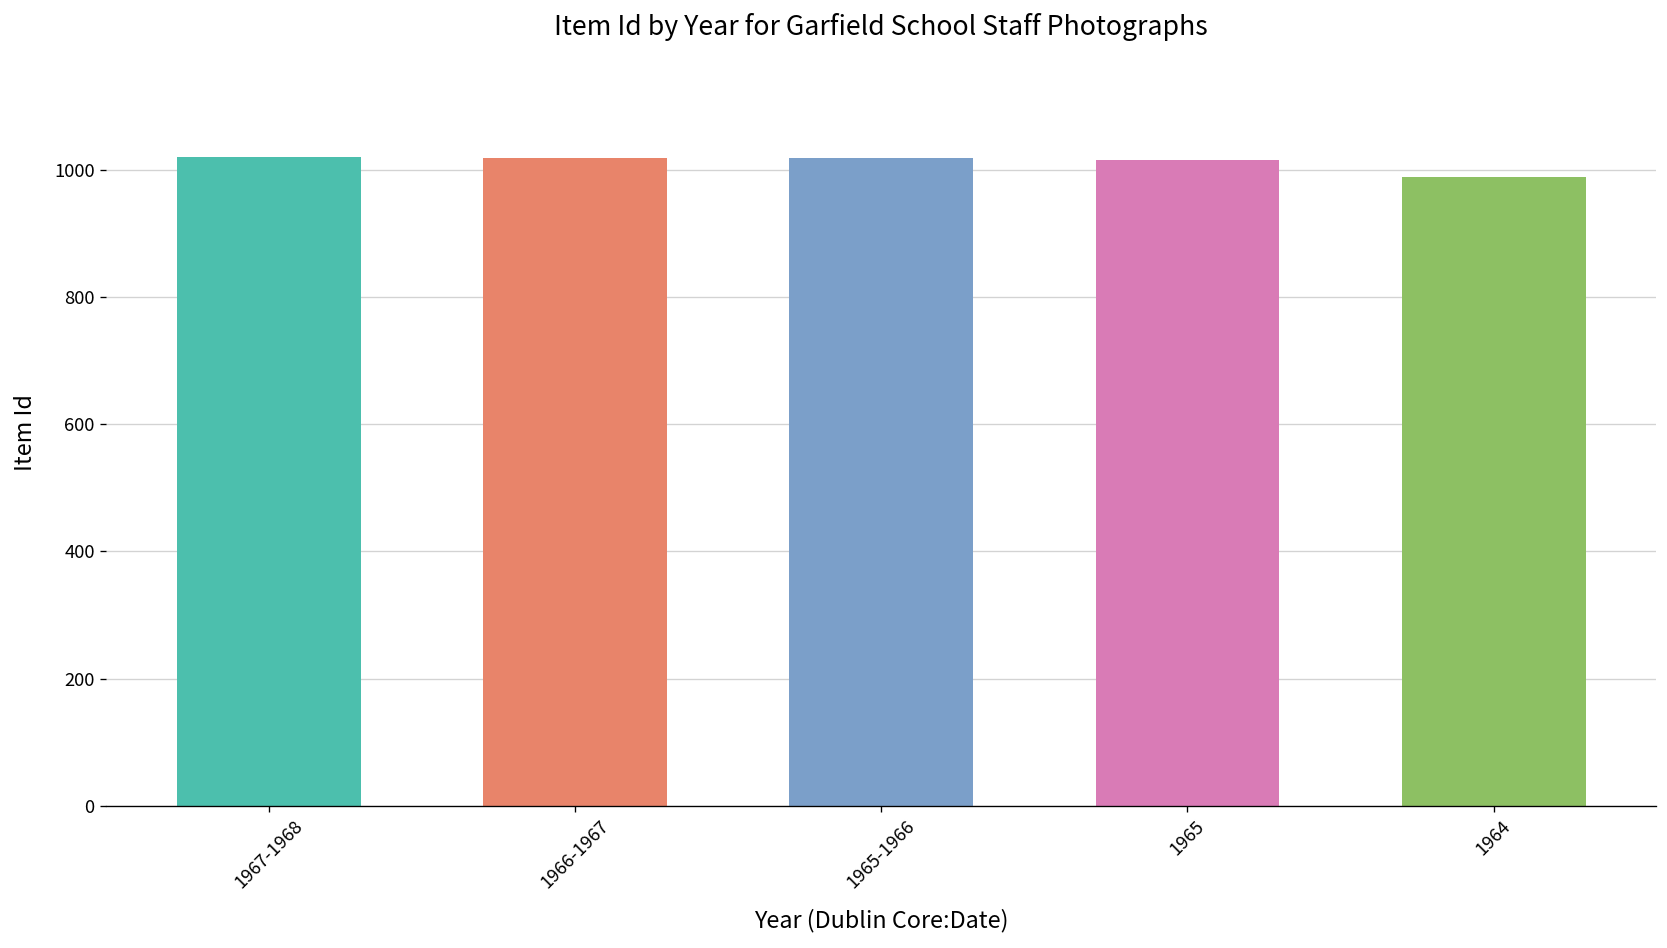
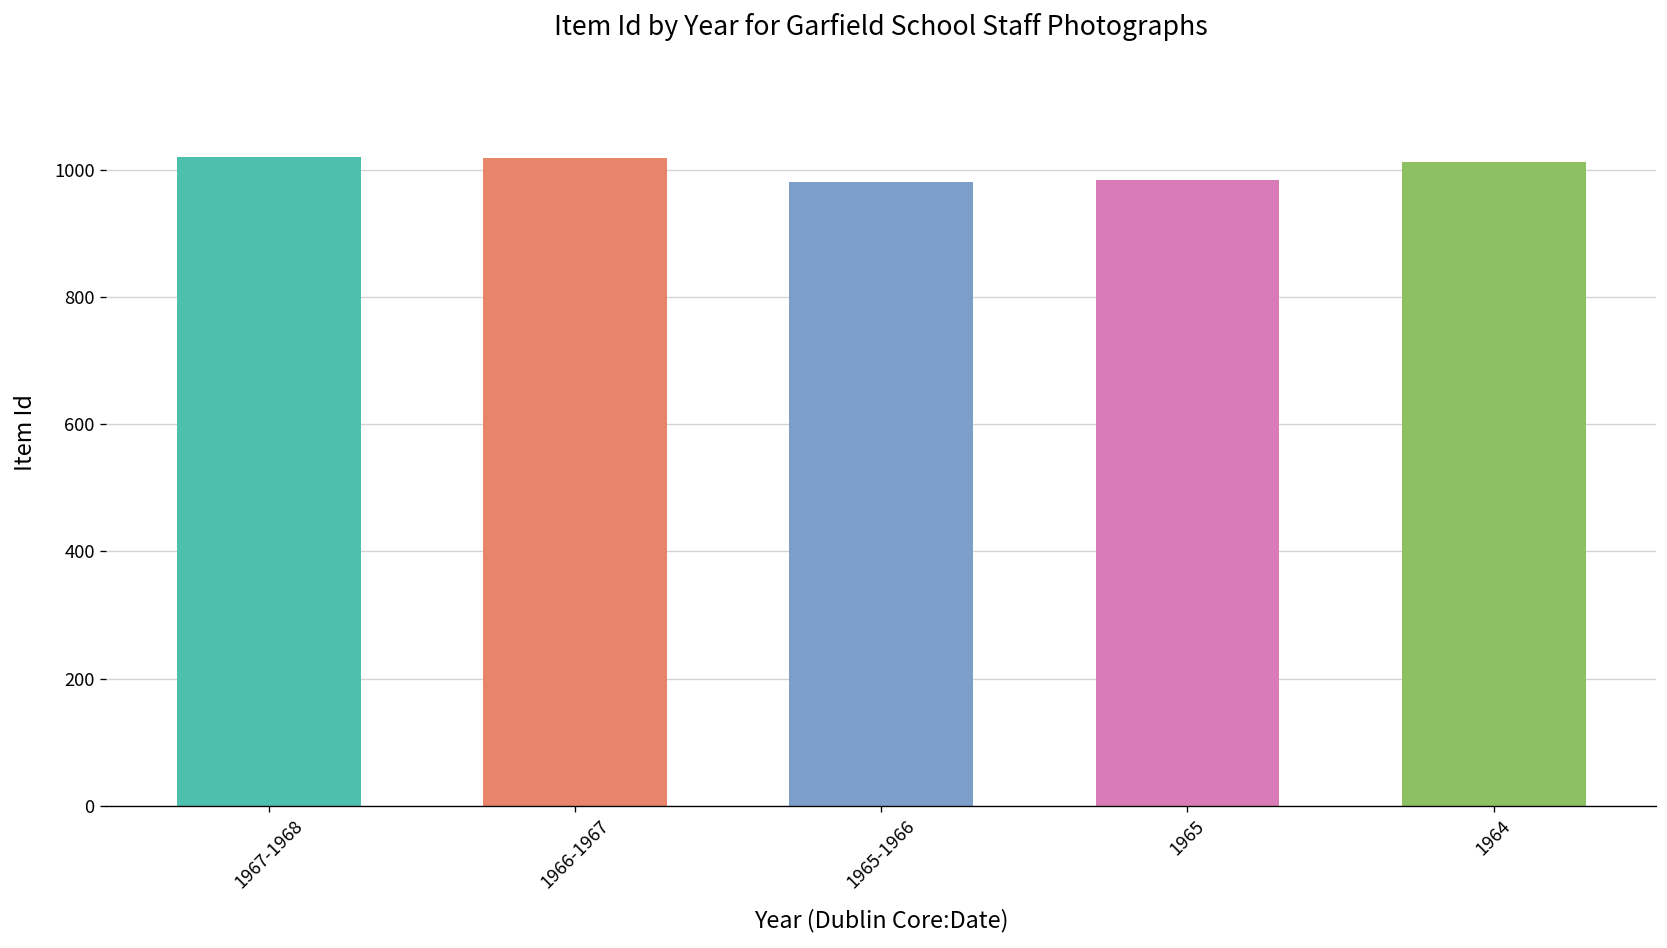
  {
    "1967-1968": 1020,
    "1966-1967": 1020,
-   "1965-1966": 1020,
-   "1965": 1020,
-   "1964": 990
+   "1965-1966": 980,
+   "1965": 980,
+   "1964": 1010
  }
